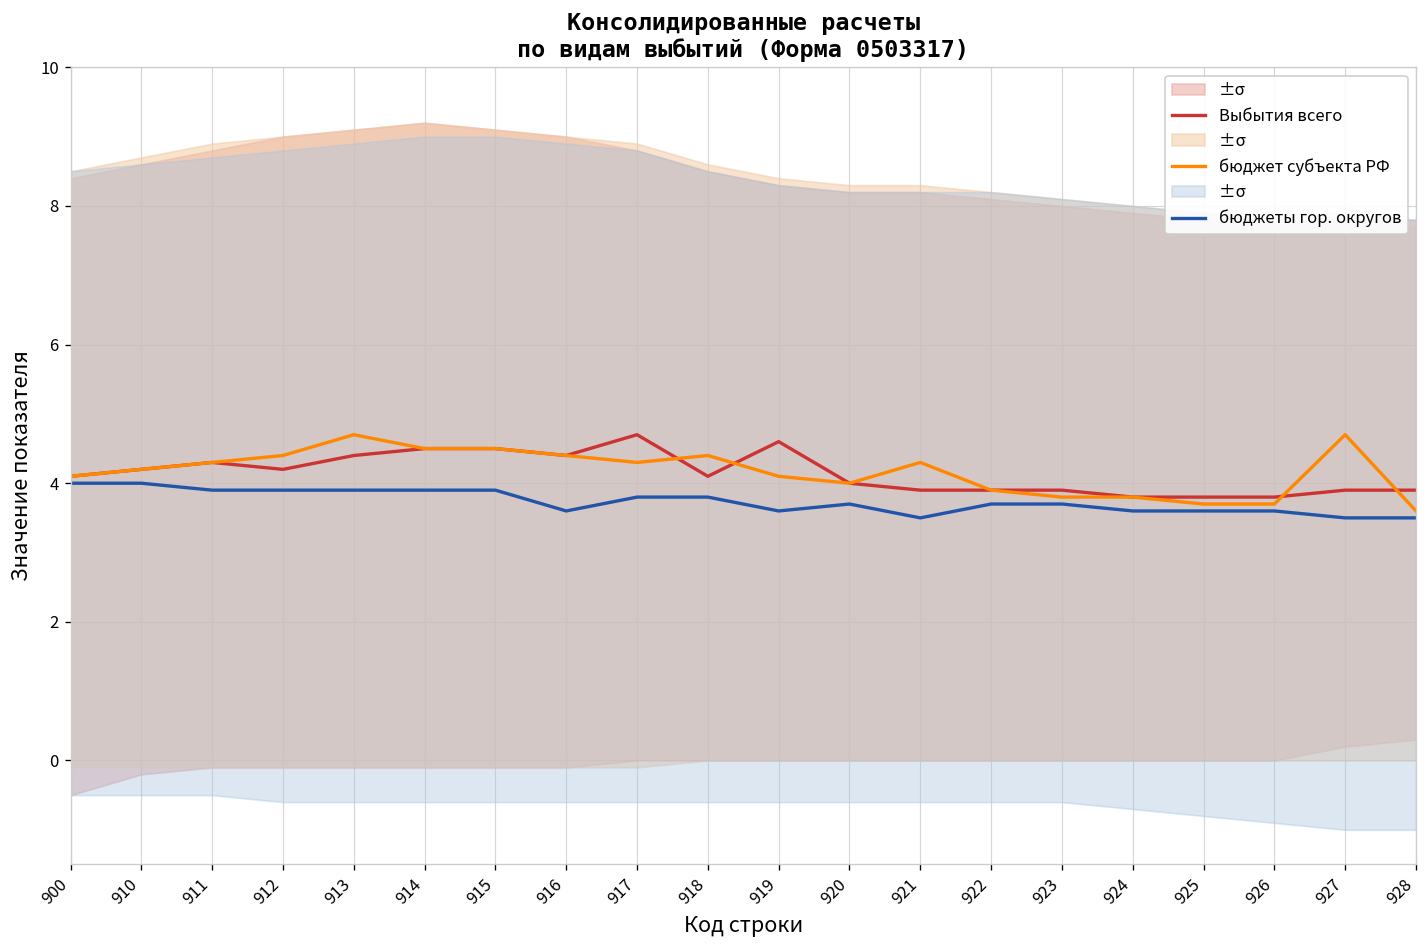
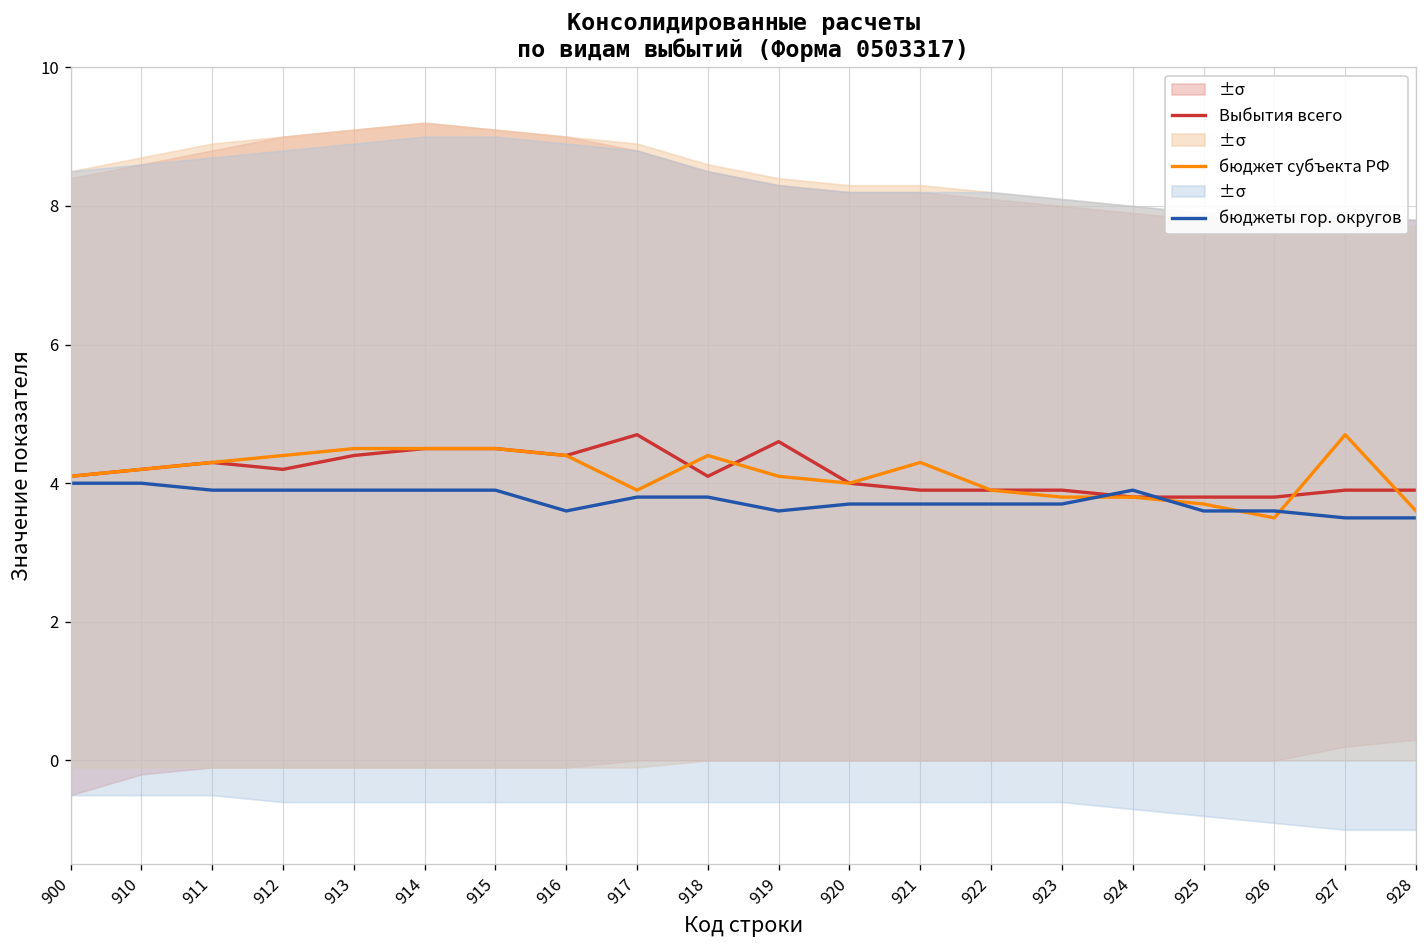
  {
    "Выбытия всего": {
      "912": 4.2,
      "913": 4.4,
      "917": 4.7,
      "918": 4.1,
      "919": 4.6,
      "921": 3.9,
      "923": 3.9,
      "925": 3.8,
      "926": 3.8,
      "927": 3.9,
      "928": 3.9
    },
    "бюджет субъекта РФ": {
      "912": 4.4,
-     "913": 4.7,
-     "917": 4.3,
+     "913": 4.5,
+     "917": 3.9,
      "918": 4.4,
      "919": 4.1,
      "921": 4.3,
      "923": 3.8,
      "925": 3.7,
-     "926": 3.7,
+     "926": 3.5,
      "927": 4.7,
      "928": 3.6
    },
    "бюджеты гор. округов": {
      "900": 4.0,
      "910": 4.0,
      "911": 3.9,
      "912": 3.9,
      "913": 3.9,
      "914": 3.9,
      "915": 3.9,
      "916": 3.6,
      "917": 3.8,
      "918": 3.8,
      "919": 3.6,
      "920": 3.7,
-     "921": 3.5,
+     "921": 3.7,
      "922": 3.7,
      "923": 3.7,
-     "924": 3.6,
+     "924": 3.9,
      "925": 3.6,
      "926": 3.6,
      "927": 3.5,
      "928": 3.5
    }
  }
